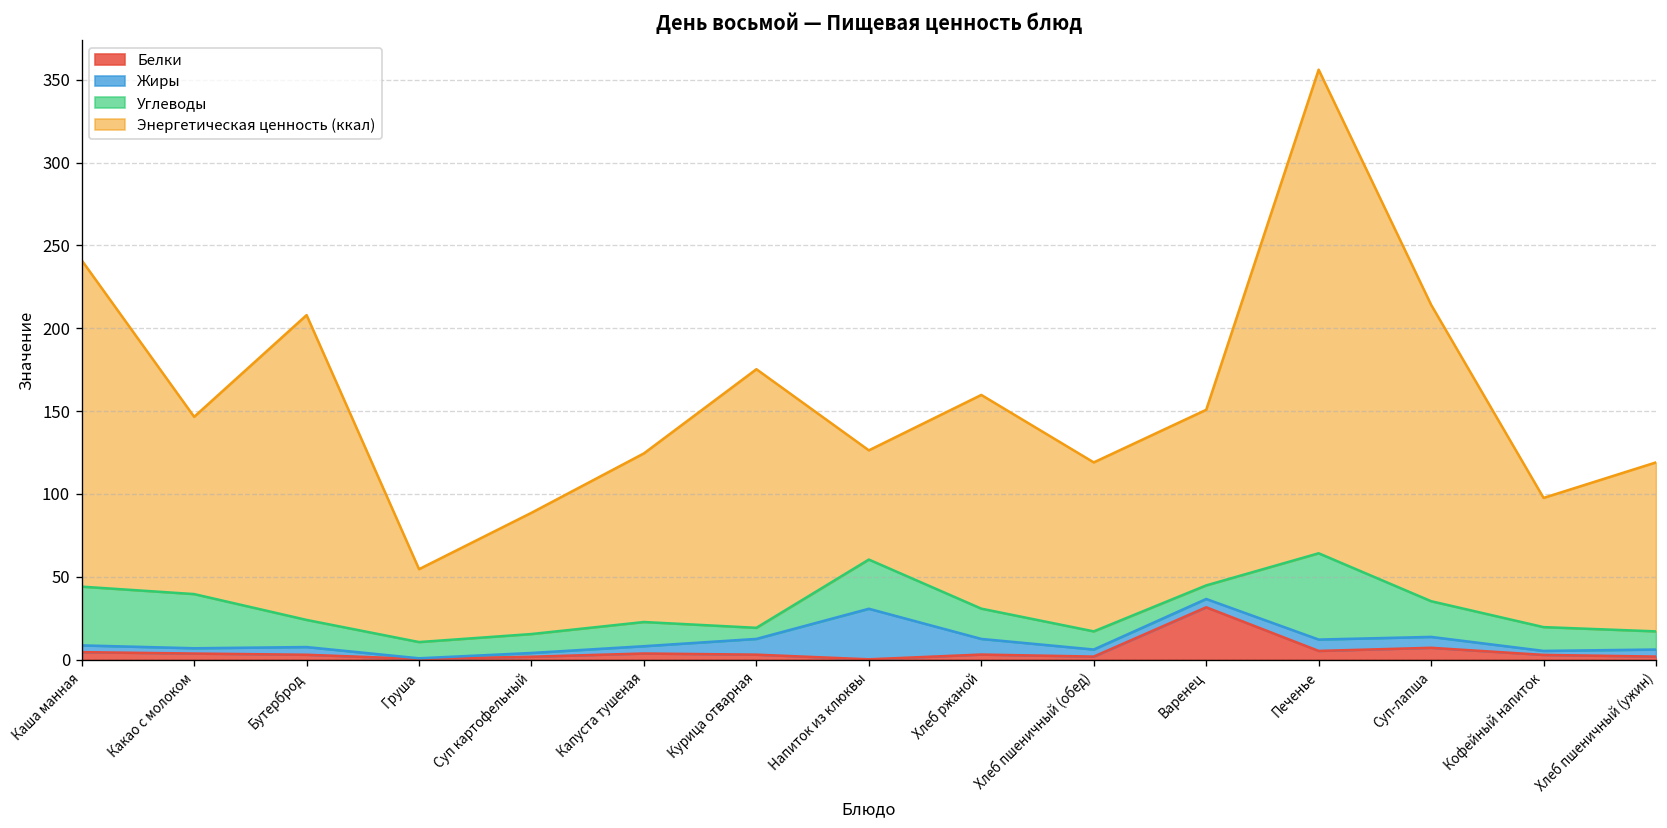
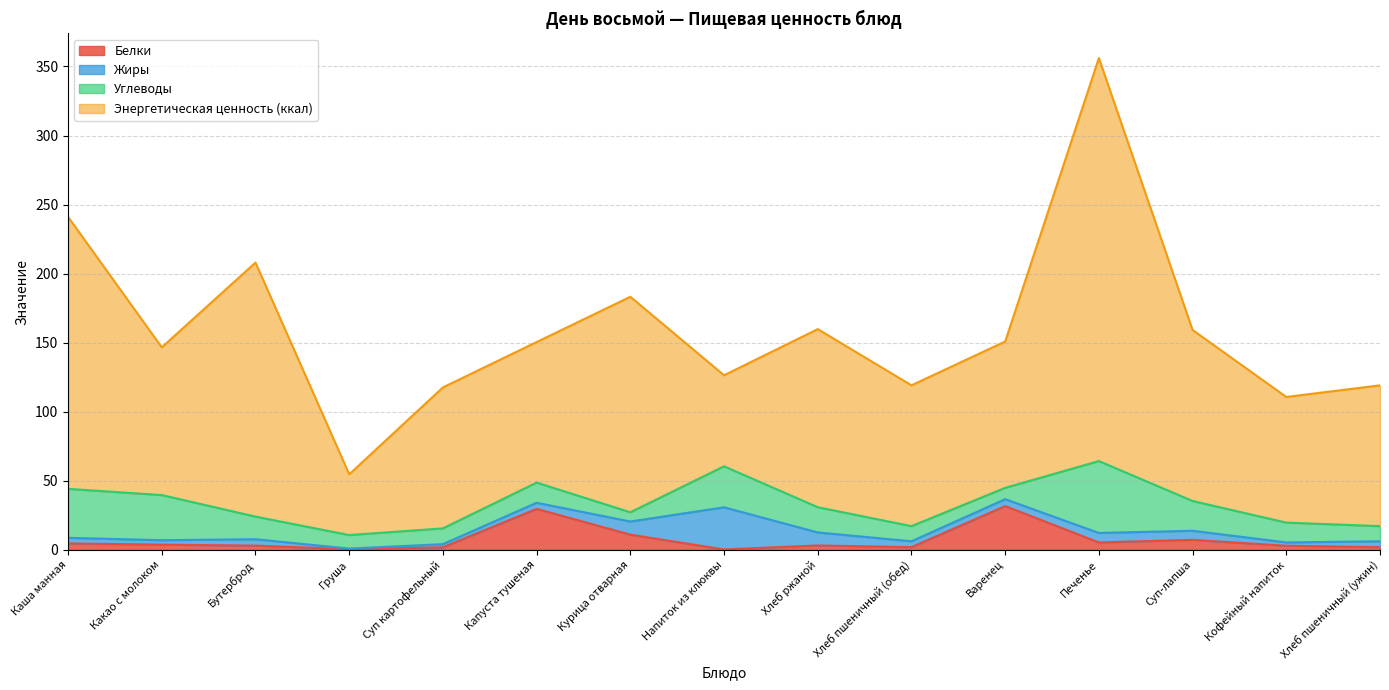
  {
    "Белки": {
      "Каша манная": 5,
      "Какао с молоком": 4,
      "Бутерброд": 3,
      "Суп картофельный": 2,
-     "Капуста тушеная": 4,
-     "Курица отварная": 3,
+     "Капуста тушеная": 30,
+     "Курица отварная": 11,
      "Напиток из клюквы": 0,
      "Хлеб ржаной": 3,
      "Хлеб пшеничный (обед)": 2,
      "Варенец": 32,
      "Печенье": 5,
      "Суп-лапша": 7,
      "Кофейный напиток": 3,
      "Хлеб пшеничный (ужин)": 2
    },
    "Жиры": {
      "Каша манная": 4,
      "Какао с молоком": 3,
      "Бутерброд": 5,
      "Суп картофельный": 2,
      "Капуста тушеная": 4,
      "Курица отварная": 10,
      "Напиток из клюквы": 31,
      "Хлеб ржаной": 9,
      "Хлеб пшеничный (обед)": 4,
      "Варенец": 5,
      "Печенье": 7,
      "Суп-лапша": 7,
      "Кофейный напиток": 2,
      "Хлеб пшеничный (ужин)": 4
    },
    "Углеводы": {
      "Каша манная": 35,
      "Какао с молоком": 33,
      "Бутерброд": 16,
      "Груша": 10,
      "Суп картофельный": 11,
      "Капуста тушеная": 15,
      "Курица отварная": 7,
      "Напиток из клюквы": 30,
      "Хлеб ржаной": 18,
      "Хлеб пшеничный (обед)": 11,
      "Варенец": 8,
      "Печенье": 52,
      "Суп-лапша": 22,
      "Кофейный напиток": 14,
      "Хлеб пшеничный (ужин)": 11
    },
    "Энергетическая ценность (ккал)": {
      "Каша манная": 197,
      "Какао с молоком": 107,
      "Бутерброд": 184,
      "Груша": 44,
-     "Суп картофельный": 73,
+     "Суп картофельный": 102,
      "Капуста тушеная": 102,
      "Курица отварная": 156,
      "Напиток из клюквы": 66,
      "Хлеб ржаной": 129,
      "Хлеб пшеничный (обед)": 102,
      "Варенец": 106,
      "Печенье": 292,
-     "Суп-лапша": 179,
-     "Кофейный напиток": 78,
+     "Суп-лапша": 124,
+     "Кофейный напиток": 91,
      "Хлеб пшеничный (ужин)": 102
    }
  }
